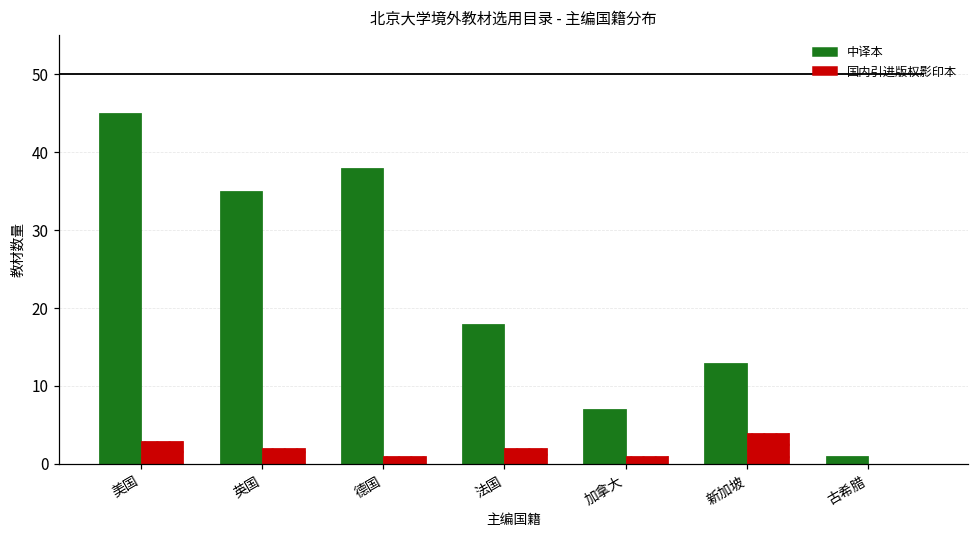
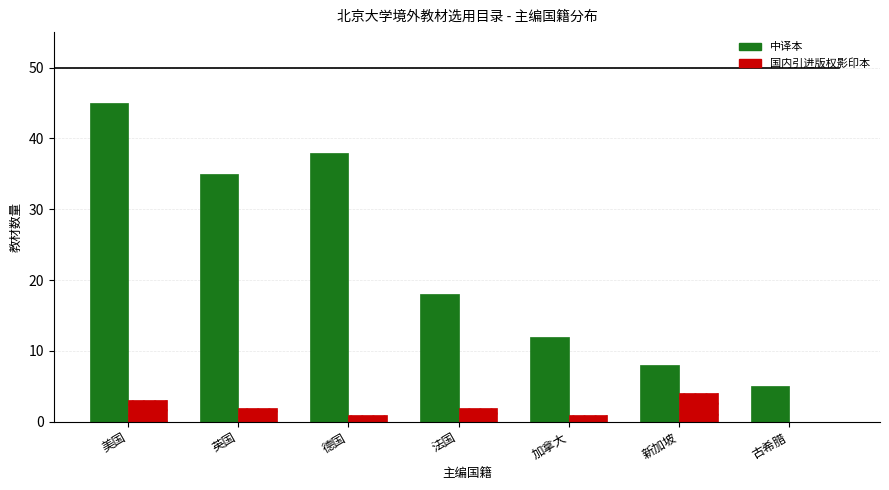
  {
    "中译本": {
      "美国": 45,
      "英国": 35,
      "德国": 38,
      "法国": 18,
-     "加拿大": 7,
-     "新加坡": 13,
-     "古希腊": 1
+     "加拿大": 12,
+     "新加坡": 8,
+     "古希腊": 5
    },
    "国内引进版权影印本": {
      "美国": 3,
      "英国": 2,
      "德国": 1,
      "法国": 2,
      "加拿大": 1,
      "新加坡": 4,
      "古希腊": 0
    }
  }
